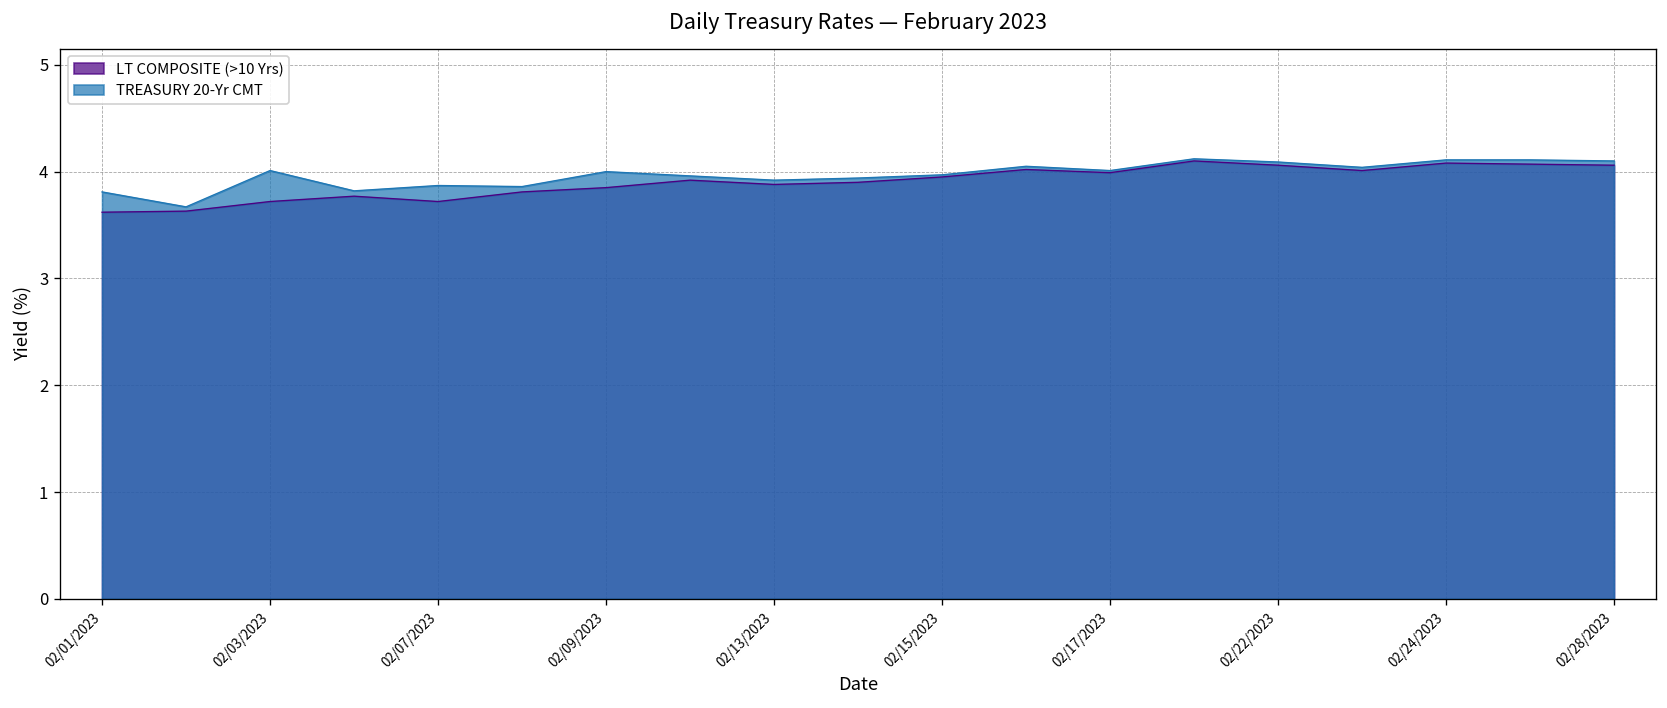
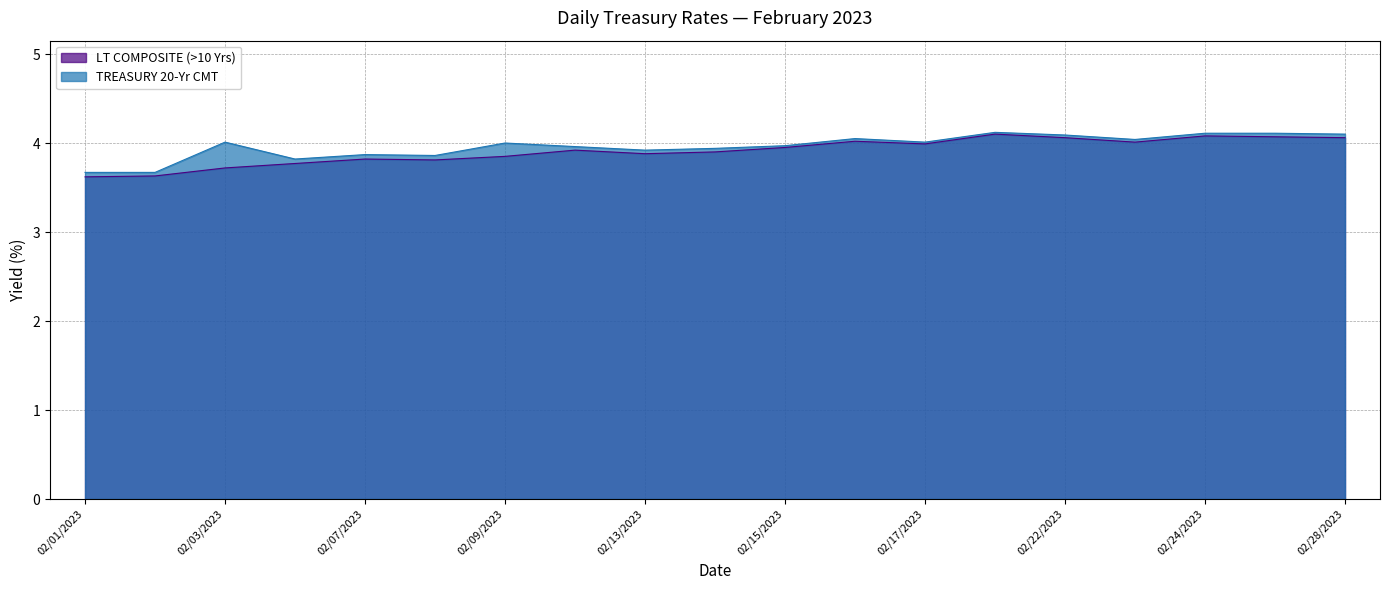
  {
    "LT COMPOSITE (>10 Yrs)": {
      "02/01/2023": 3.6,
      "02/03/2023": 3.7,
-     "02/07/2023": 3.7,
+     "02/07/2023": 3.8,
      "02/09/2023": 3.9,
      "02/13/2023": 3.9,
      "02/22/2023": 4.1,
      "02/24/2023": 4.1,
      "02/28/2023": 4.1
    },
    "TREASURY 20-Yr CMT": {
-     "02/01/2023": 3.8,
+     "02/01/2023": 3.7,
      "02/03/2023": 4.0,
      "02/07/2023": 3.9,
      "02/09/2023": 4.0,
      "02/13/2023": 3.9,
      "02/22/2023": 4.1,
      "02/24/2023": 4.1,
      "02/28/2023": 4.1
    }
  }
